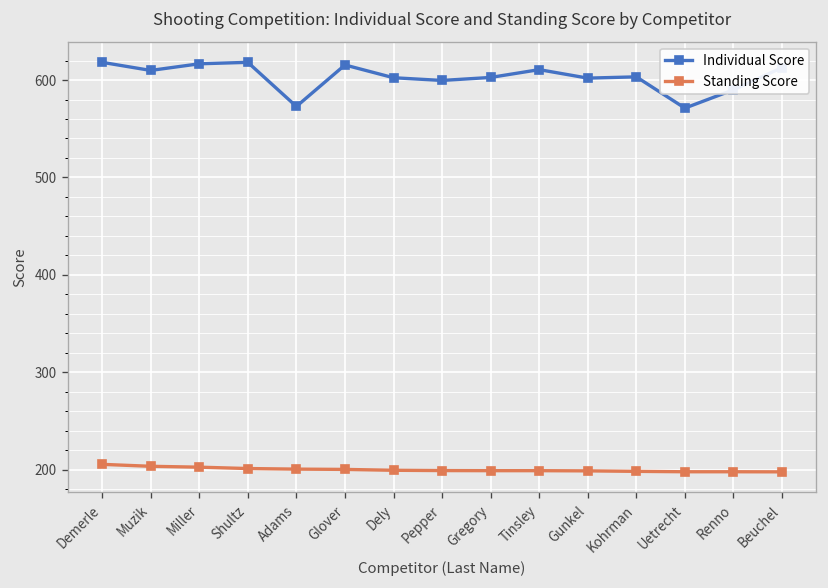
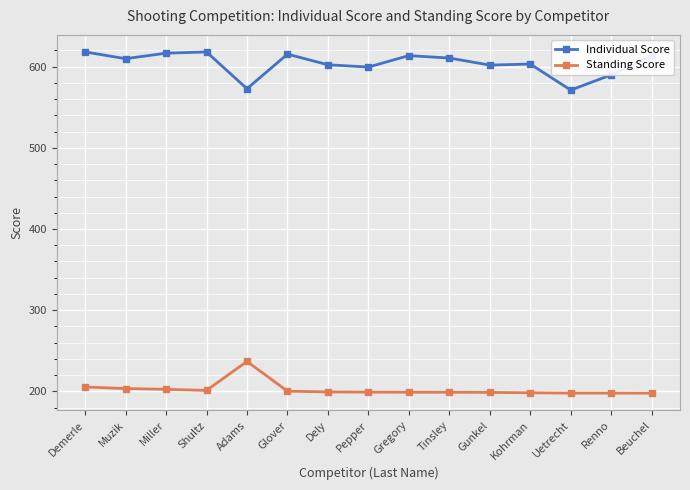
  {
    "Individual Score": {
      "Demerle": 620,
      "Muzik": 610,
      "Miller": 620,
      "Shultz": 620,
      "Adams": 570,
      "Glover": 620,
      "Dely": 600,
      "Pepper": 600,
-     "Gregory": 600,
+     "Gregory": 610,
      "Tinsley": 610,
      "Gunkel": 600,
      "Kohrman": 600,
      "Uetrecht": 570
    },
    "Standing Score": {
      "Demerle": 210,
      "Muzik": 200,
      "Miller": 200,
      "Shultz": 200,
-     "Adams": 200,
+     "Adams": 240,
      "Glover": 200,
      "Dely": 200,
      "Pepper": 200,
      "Gregory": 200,
      "Tinsley": 200,
      "Gunkel": 200,
      "Kohrman": 200,
      "Uetrecht": 200,
      "Renno": 200,
      "Beuchel": 200
    }
  }
